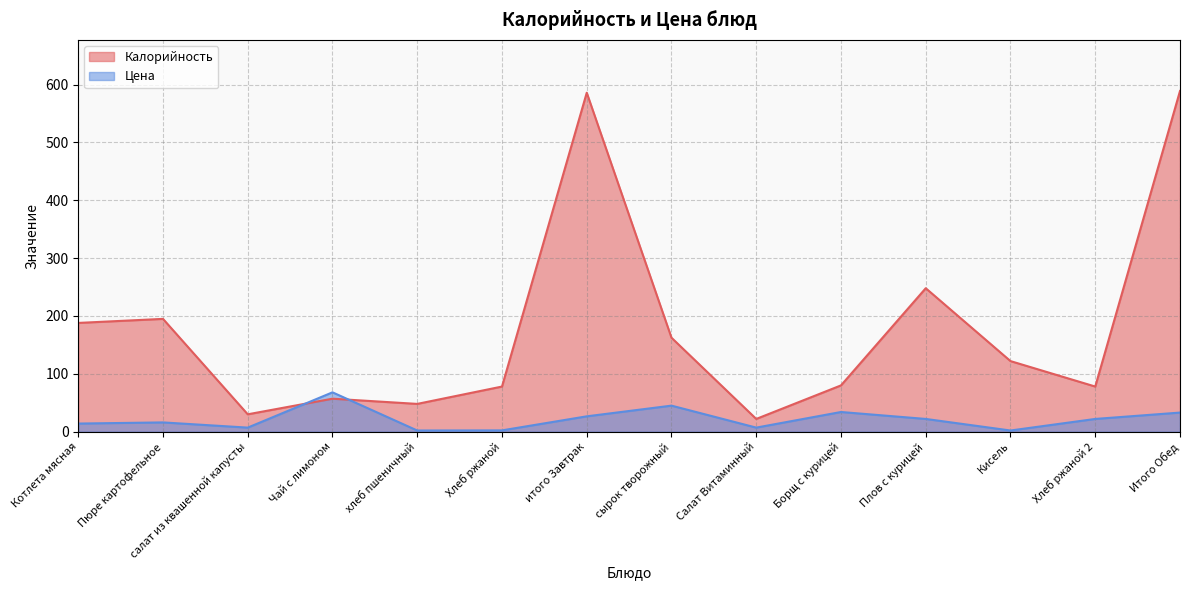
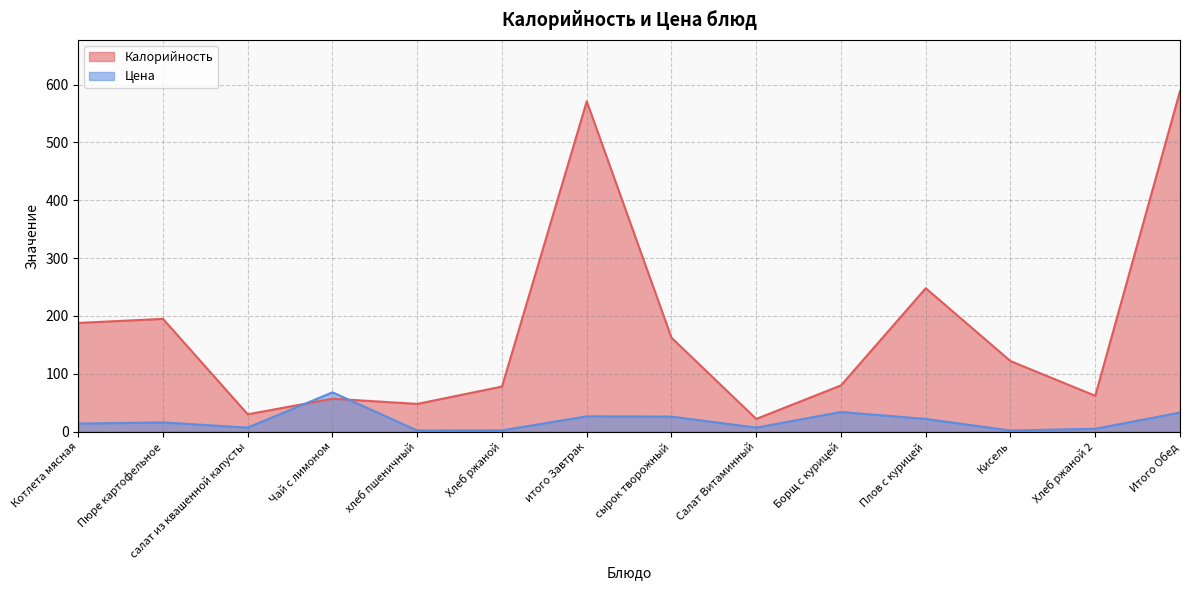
  {
    "Калорийность": {
      "Котлета мясная": 190,
      "Пюре картофельное": 200,
      "салат из квашенной капусты": 30,
      "Чай с лимоном": 60,
      "хлеб пшеничный": 50,
      "Хлеб ржаной": 80,
-     "итого Завтрак": 590,
+     "итого Завтрак": 570,
      "сырок творожный": 160,
      "Салат Витаминный": 20,
      "Борщ с курицей": 80,
      "Плов с курицей": 250,
      "Кисель": 120,
-     "Хлеб ржаной 2": 80,
+     "Хлеб ржаной 2": 60,
      "Итого Обед": 590
    },
    "Цена": {
      "Котлета мясная": 10,
      "Пюре картофельное": 20,
      "салат из квашенной капусты": 10,
      "Чай с лимоном": 70,
      "хлеб пшеничный": 0,
      "Хлеб ржаной": 0,
      "итого Завтрак": 30,
-     "сырок творожный": 50,
+     "сырок творожный": 30,
      "Салат Витаминный": 10,
      "Борщ с курицей": 30,
      "Плов с курицей": 20,
      "Кисель": 0,
-     "Хлеб ржаной 2": 20,
+     "Хлеб ржаной 2": 10,
      "Итого Обед": 30
    }
  }
